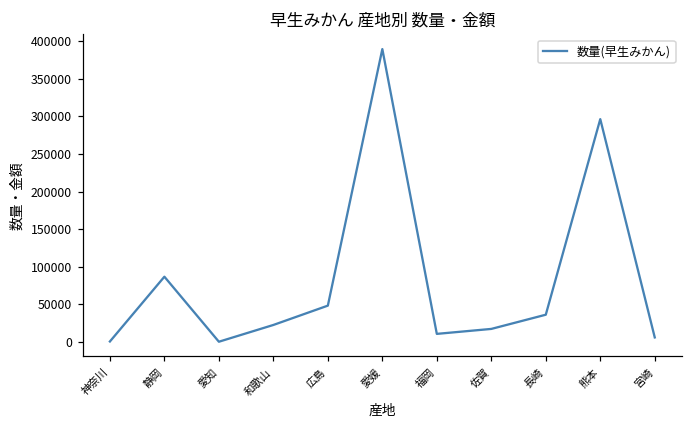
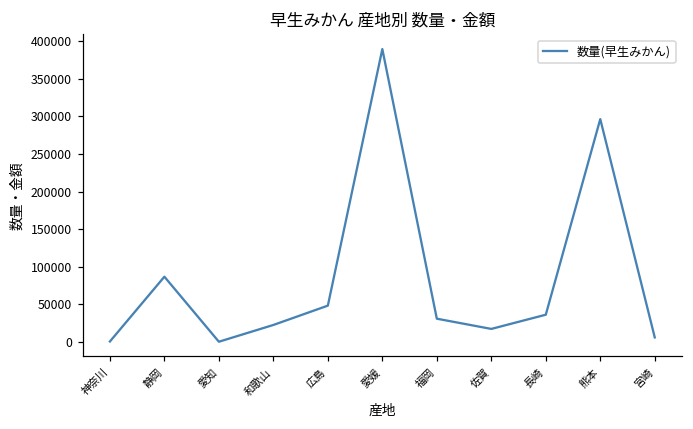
  {
    "神奈川": 0,
    "静岡": 90000,
    "愛知": 0,
    "和歌山": 20000,
    "広島": 50000,
    "愛媛": 390000,
-   "福岡": 10000,
+   "福岡": 30000,
    "佐賀": 20000,
    "長崎": 40000,
    "熊本": 300000,
    "宮崎": 10000
  }
